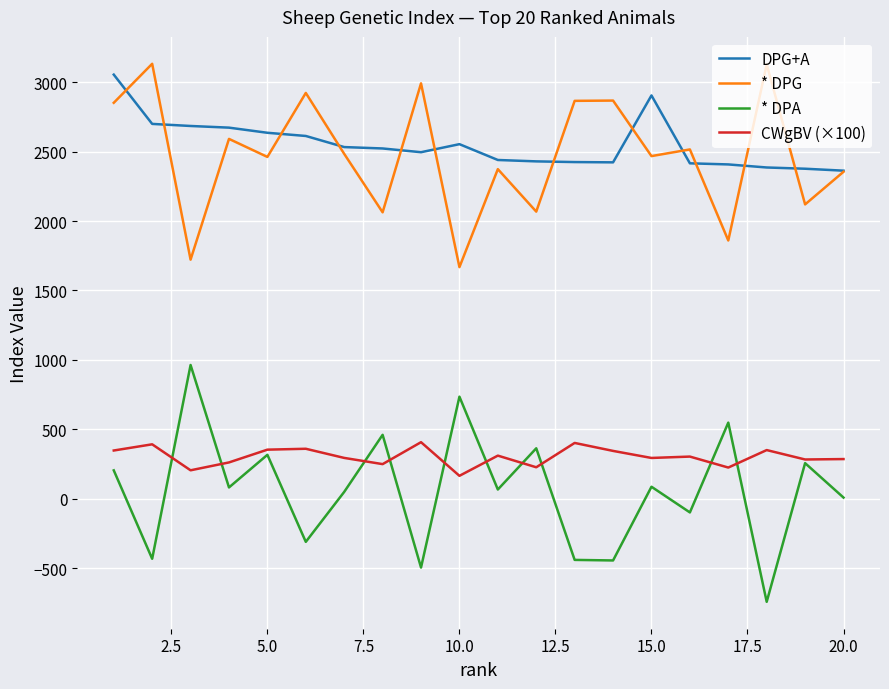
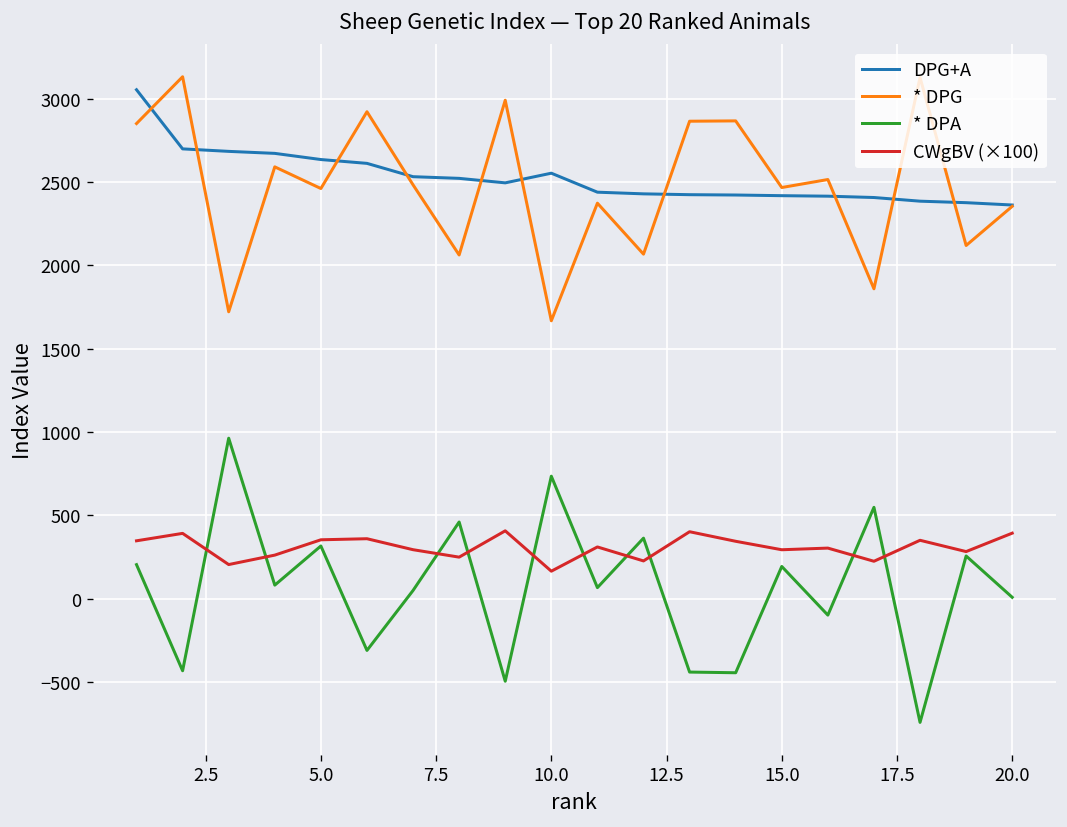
  {
    "DPG+A": {
      "5.0": 2640,
      "10.0": 2550,
-     "15.0": 2910
+     "15.0": 2420
    },
    "* DPG": {
      "5.0": 2460,
      "10.0": 1670,
      "15.0": 2470
    },
    "* DPA": {
      "5.0": 320,
      "10.0": 740,
-     "15.0": 90,
+     "15.0": 190,
      "20.0": 10
    },
    "CWgBV (×100)": {
      "5.0": 350,
      "10.0": 160,
      "15.0": 290,
-     "20.0": 290
+     "20.0": 390
    }
  }
